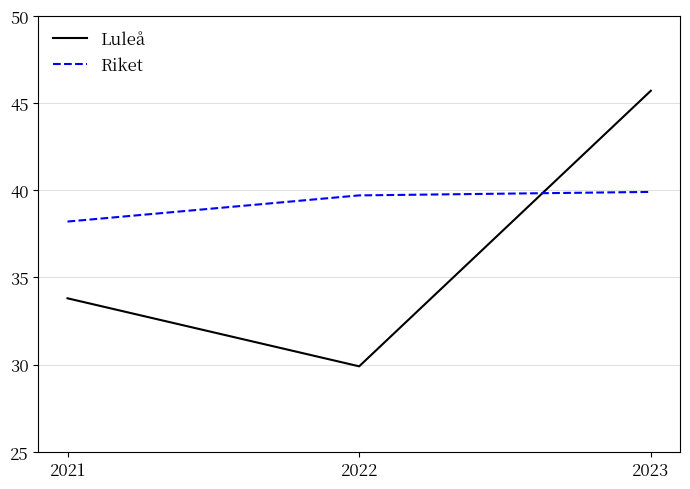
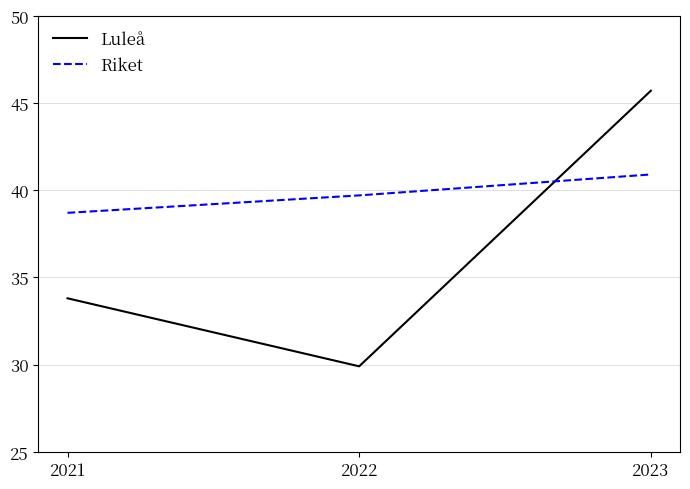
  {
    "Luleå": {
      "2021": 33.8,
      "2022": 29.9,
      "2023": 45.7
    },
    "Riket": {
-     "2021": 38.2,
+     "2021": 38.7,
      "2022": 39.7,
-     "2023": 39.9
+     "2023": 40.9
    }
  }
